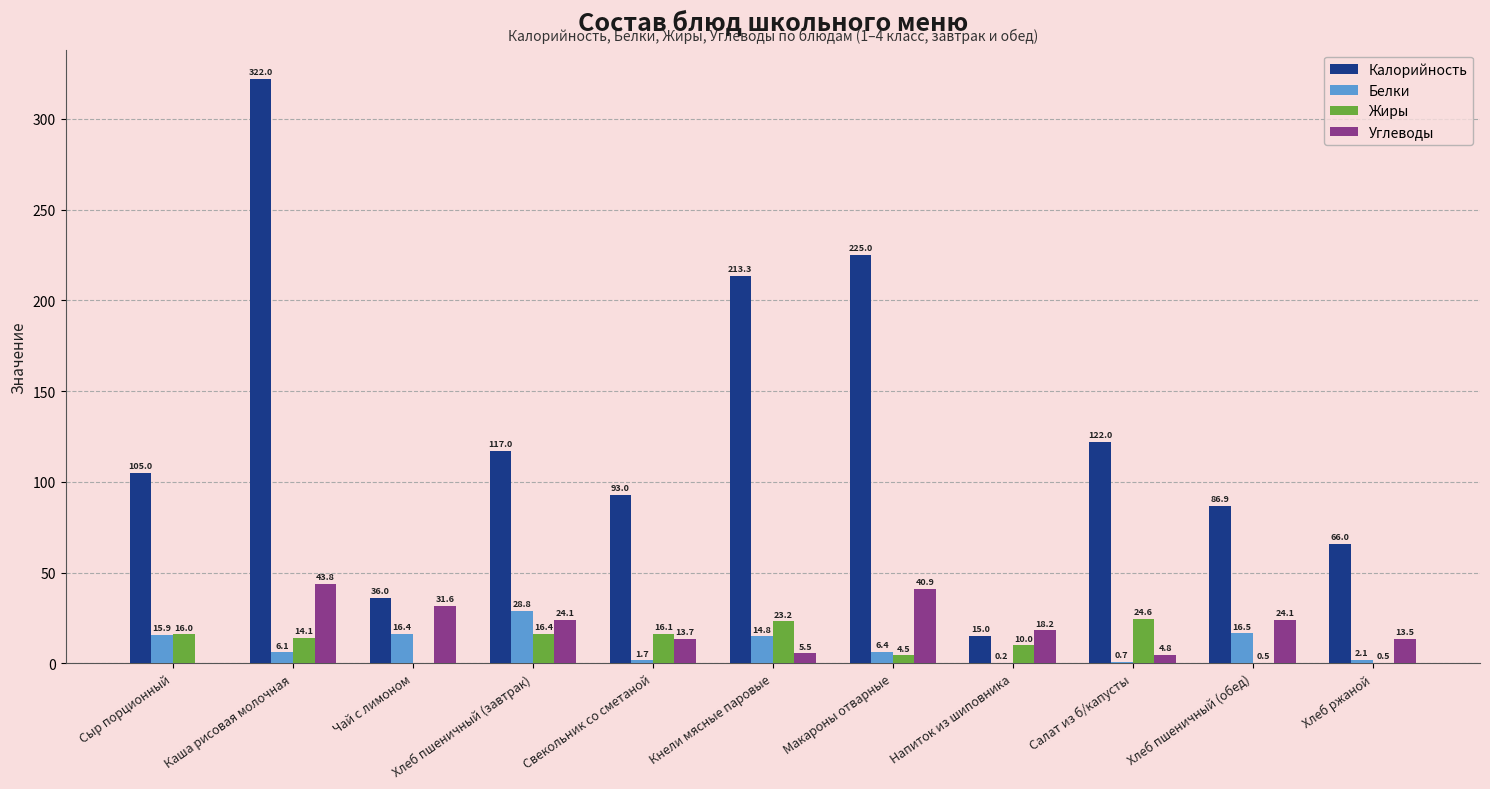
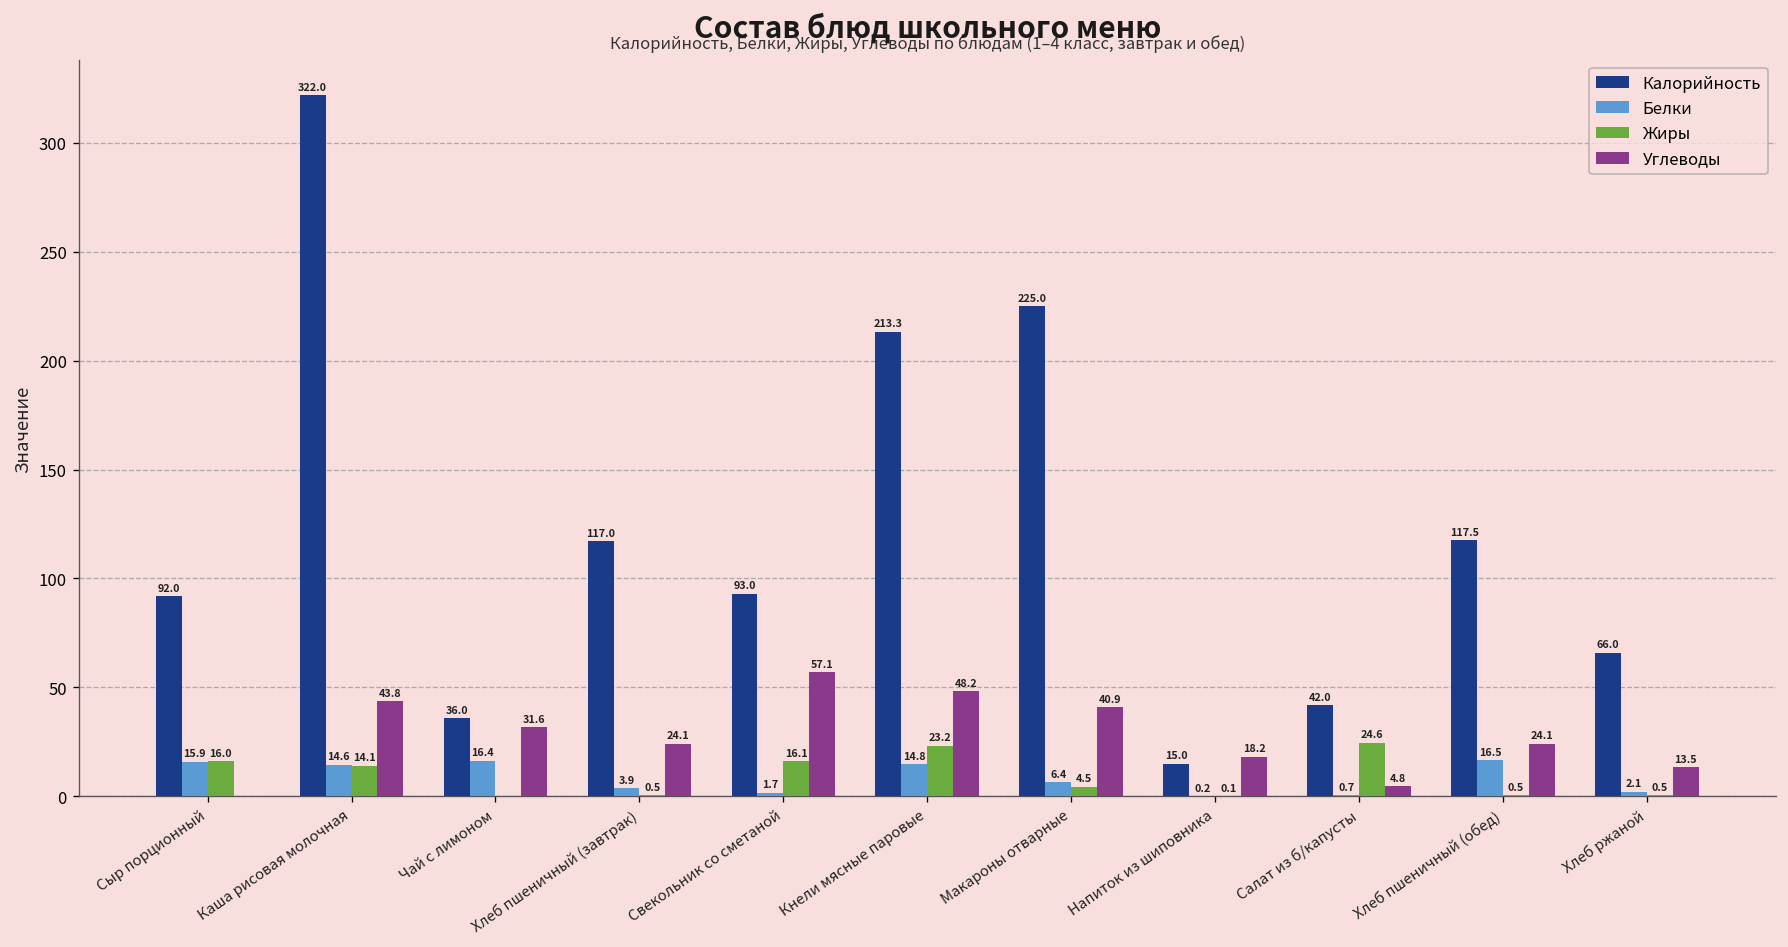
  {
    "Калорийность": {
-     "Сыр порционный": 105.0,
+     "Сыр порционный": 92.0,
      "Каша рисовая молочная": 322.0,
      "Чай с лимоном": 36.0,
      "Хлеб пшеничный (завтрак)": 117.0,
      "Свекольник со сметаной": 93.0,
      "Кнели мясные паровые": 213.3,
      "Макароны отварные": 225.0,
      "Напиток из шиповника": 15.0,
-     "Салат из б/капусты": 122.0,
-     "Хлеб пшеничный (обед)": 86.9,
+     "Салат из б/капусты": 42.0,
+     "Хлеб пшеничный (обед)": 117.5,
      "Хлеб ржаной": 66.0
    },
    "Белки": {
      "Сыр порционный": 15.9,
-     "Каша рисовая молочная": 6.1,
+     "Каша рисовая молочная": 14.6,
      "Чай с лимоном": 16.4,
-     "Хлеб пшеничный (завтрак)": 28.8,
+     "Хлеб пшеничный (завтрак)": 3.9,
      "Свекольник со сметаной": 1.7,
      "Кнели мясные паровые": 14.8,
      "Макароны отварные": 6.4,
      "Напиток из шиповника": 0.2,
      "Салат из б/капусты": 0.7,
      "Хлеб пшеничный (обед)": 16.5,
      "Хлеб ржаной": 2.1
    },
    "Жиры": {
      "Сыр порционный": 16.0,
      "Каша рисовая молочная": 14.1,
-     "Хлеб пшеничный (завтрак)": 16.4,
+     "Хлеб пшеничный (завтрак)": 0.5,
      "Свекольник со сметаной": 16.1,
      "Кнели мясные паровые": 23.2,
      "Макароны отварные": 4.5,
-     "Напиток из шиповника": 10.0,
+     "Напиток из шиповника": 0.1,
      "Салат из б/капусты": 24.6,
      "Хлеб пшеничный (обед)": 0.5,
      "Хлеб ржаной": 0.5
    },
    "Углеводы": {
      "Каша рисовая молочная": 43.8,
      "Чай с лимоном": 31.6,
      "Хлеб пшеничный (завтрак)": 24.1,
-     "Свекольник со сметаной": 13.7,
-     "Кнели мясные паровые": 5.5,
+     "Свекольник со сметаной": 57.1,
+     "Кнели мясные паровые": 48.2,
      "Макароны отварные": 40.9,
      "Напиток из шиповника": 18.2,
      "Салат из б/капусты": 4.8,
      "Хлеб пшеничный (обед)": 24.1,
      "Хлеб ржаной": 13.5
    }
  }
